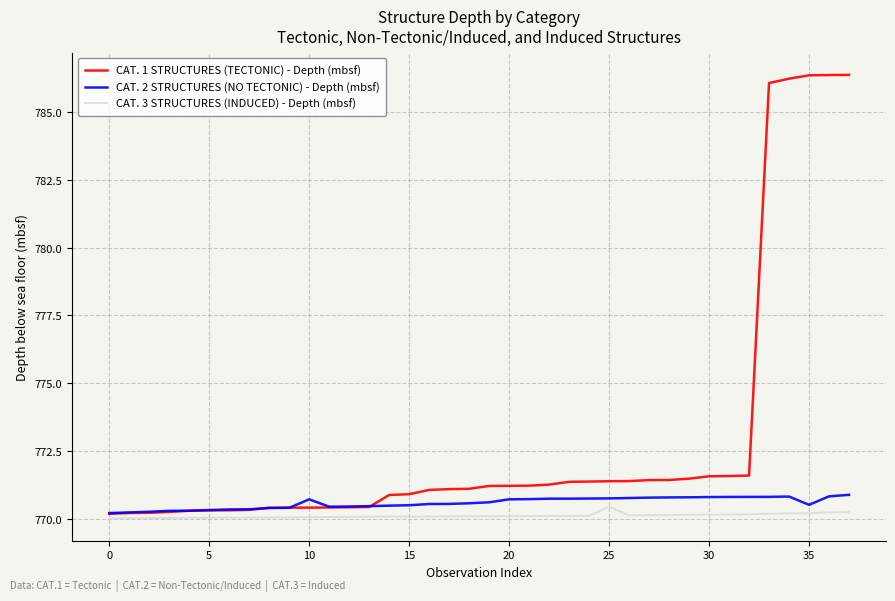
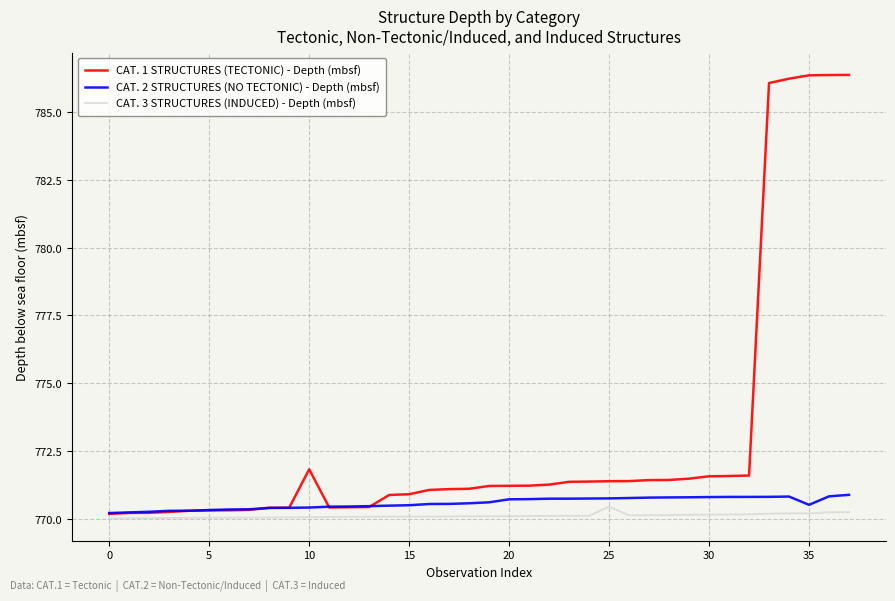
  {
    "CAT. 1 STRUCTURES (TECTONIC) - Depth (mbsf)": {
-     "10": 770.4,
+     "10": 771.8,
      "15": 770.9,
      "20": 771.2,
      "25": 771.4,
      "30": 771.6,
      "35": 786.4
    },
    "CAT. 2 STRUCTURES (NO TECTONIC) - Depth (mbsf)": {
-     "10": 770.7,
+     "10": 770.4,
      "15": 770.5,
      "20": 770.7,
      "25": 770.7,
      "30": 770.8,
      "35": 770.5
    },
    "CAT. 3 STRUCTURES (INDUCED) - Depth (mbsf)": {
      "0": 770.0,
      "5": 770.0,
      "10": 770.1,
      "15": 770.1,
      "20": 770.1,
      "25": 770.4,
      "30": 770.1,
      "35": 770.2
    }
  }
